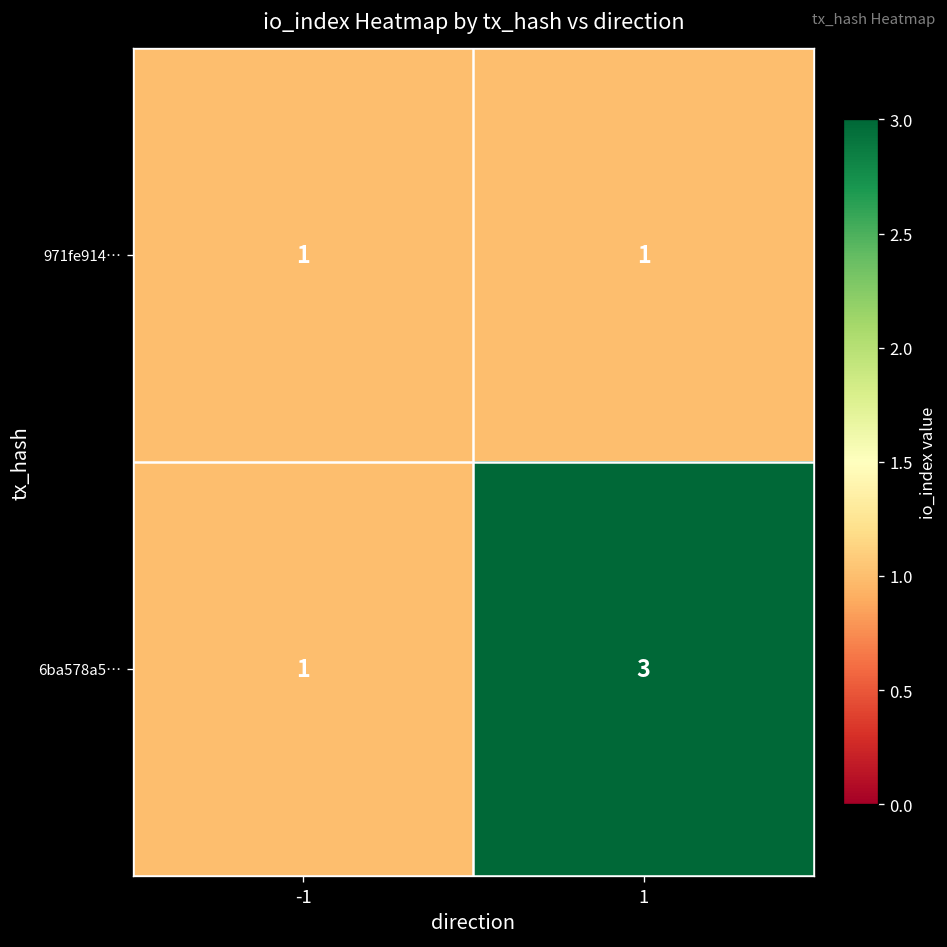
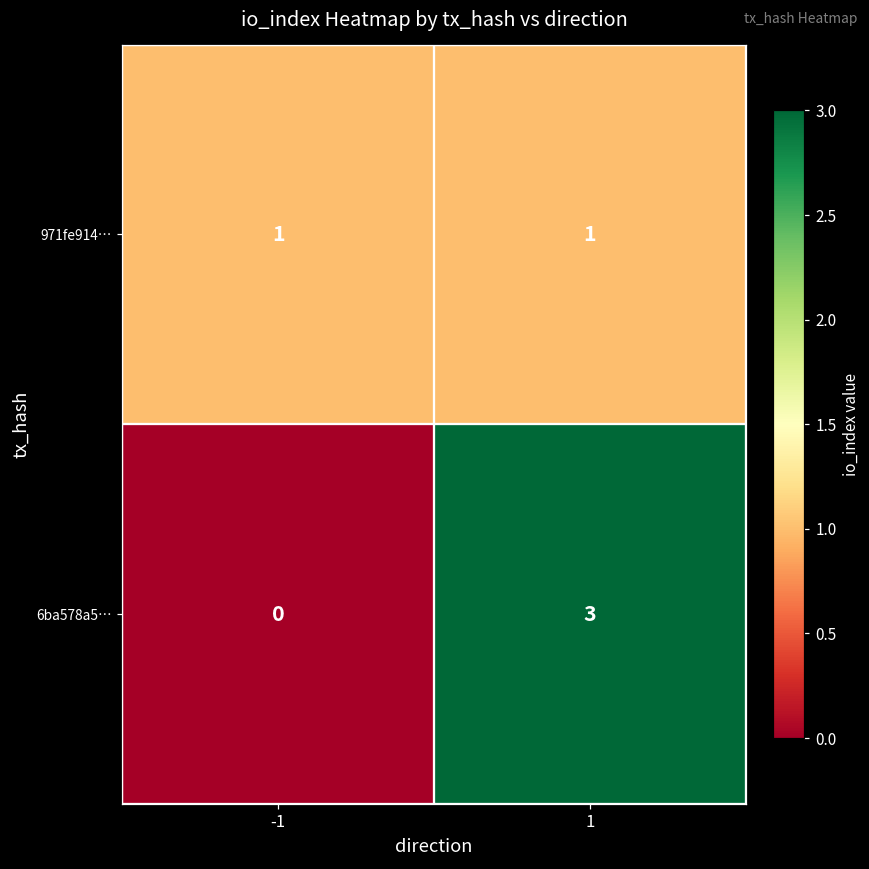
  {
    "971fe914…": {
      "-1": 1,
      "1": 1
    },
    "6ba578a5…": {
-     "-1": 1,
+     "-1": 0,
      "1": 3
    }
  }
